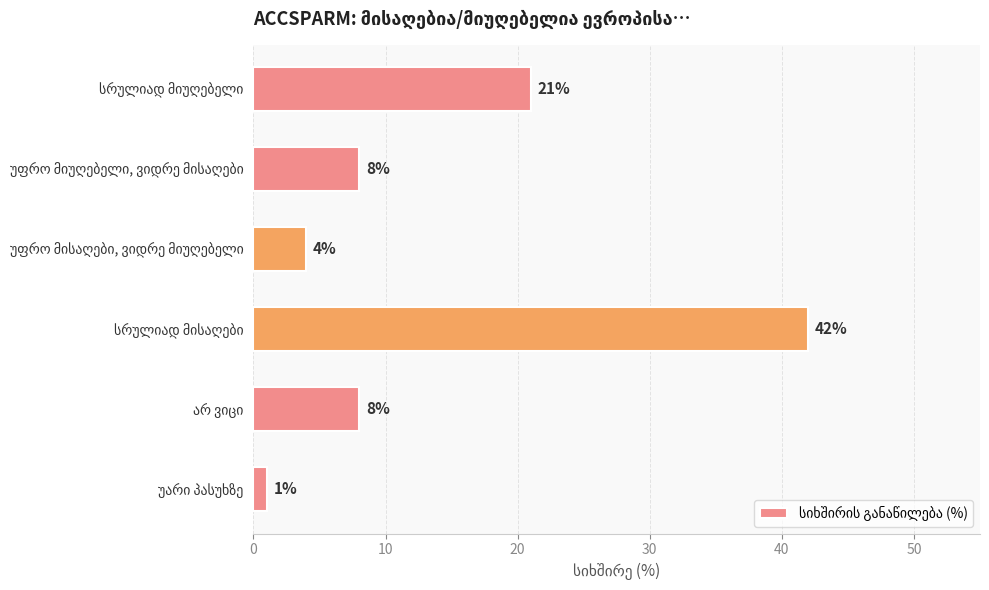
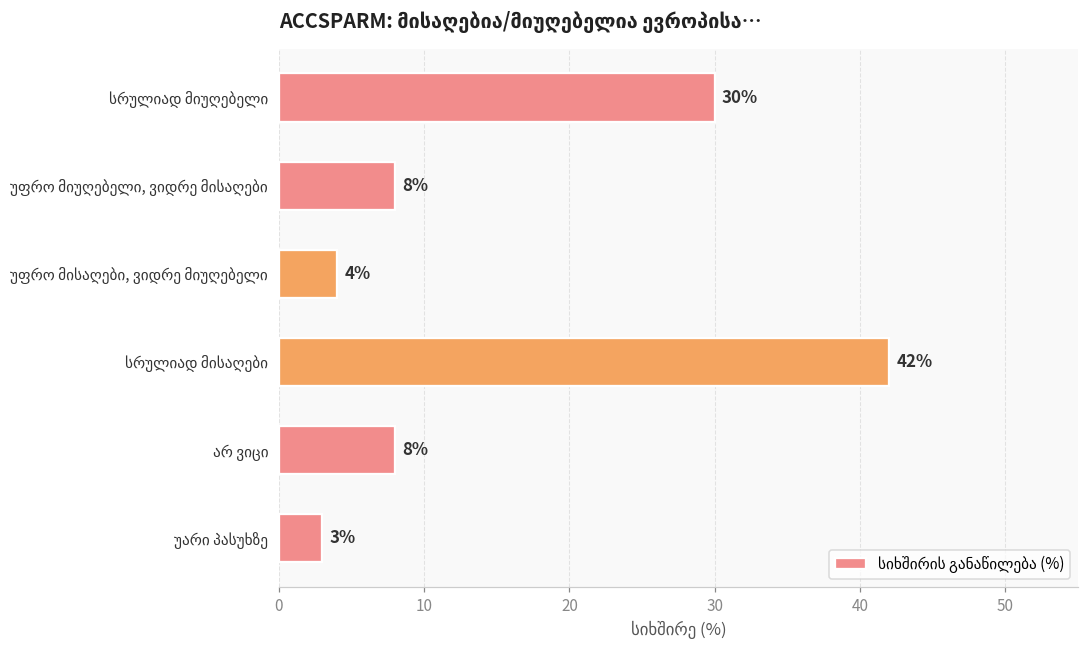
  {
-   "სრულიად მიუღებელი": "21%",
+   "სრულიად მიუღებელი": "30%",
    "უფრო მიუღებელი, ვიდრე მისაღები": "8%",
    "უფრო მისაღები, ვიდრე მიუღებელი": "4%",
    "სრულიად მისაღები": "42%",
    "არ ვიცი": "8%",
-   "უარი პასუხზე": "1%"
+   "უარი პასუხზე": "3%"
  }
